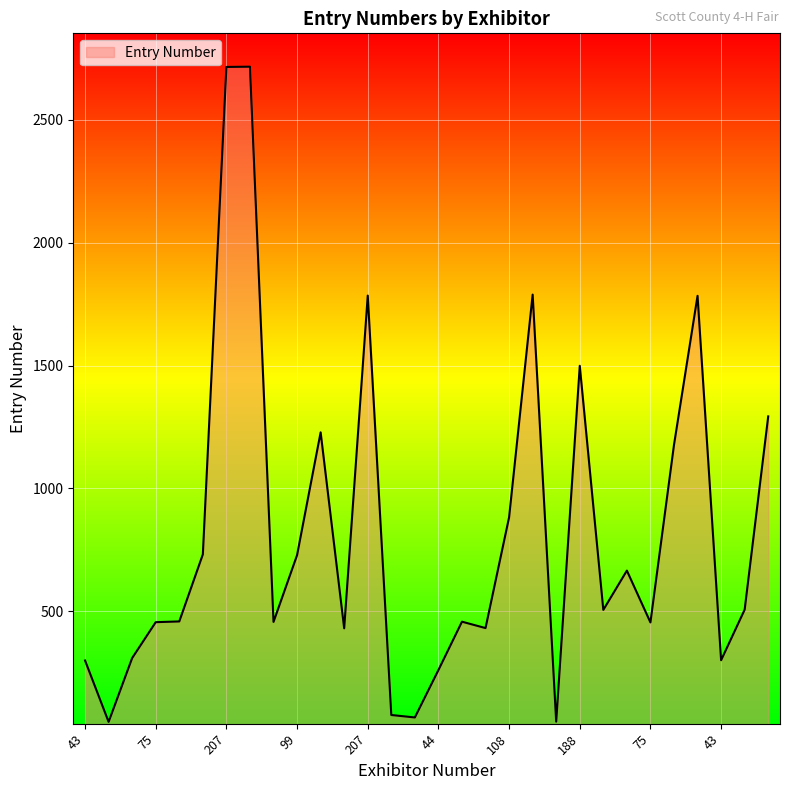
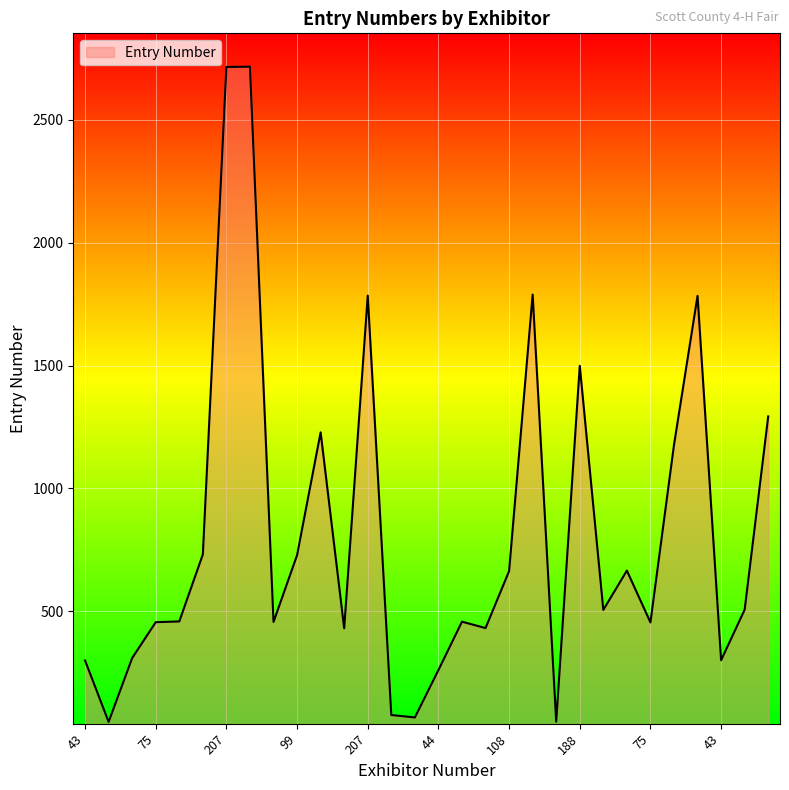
  {
    "99": 730,
    "44": 260,
-   "108": 880,
+   "108": 660,
    "188": 1500
  }
